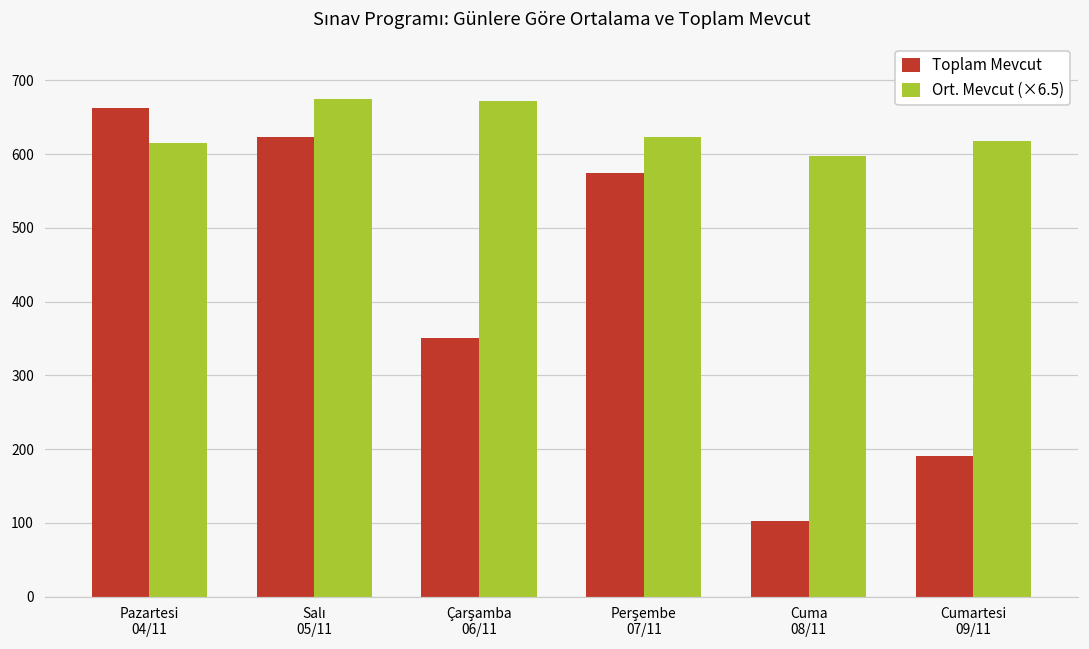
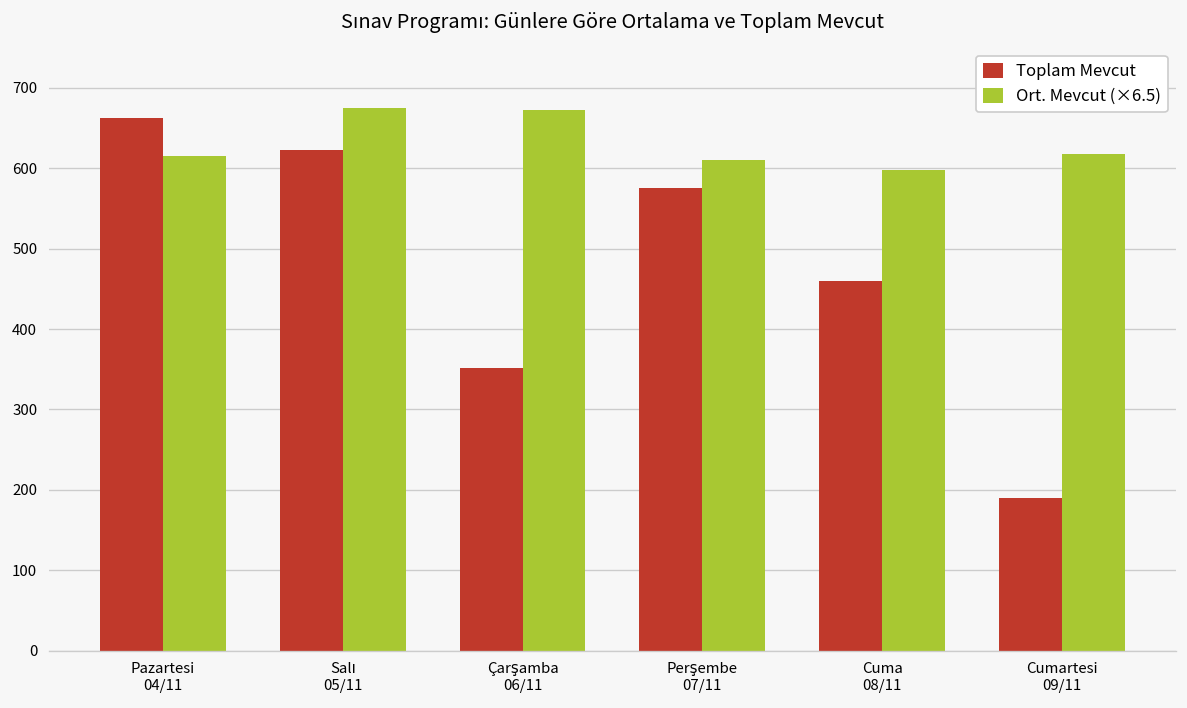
  {
    "Toplam Mevcut": {
      "Pazartesi 04/11": 660,
      "Salı 05/11": 620,
      "Çarşamba 06/11": 350,
      "Perşembe 07/11": 580,
-     "Cuma 08/11": 100,
+     "Cuma 08/11": 460,
      "Cumartesi 09/11": 190
    },
    "Ort. Mevcut (×6.5)": {
      "Pazartesi 04/11": 620,
      "Salı 05/11": 670,
      "Çarşamba 06/11": 670,
-     "Perşembe 07/11": 620,
+     "Perşembe 07/11": 610,
      "Cuma 08/11": 600,
      "Cumartesi 09/11": 620
    }
  }
